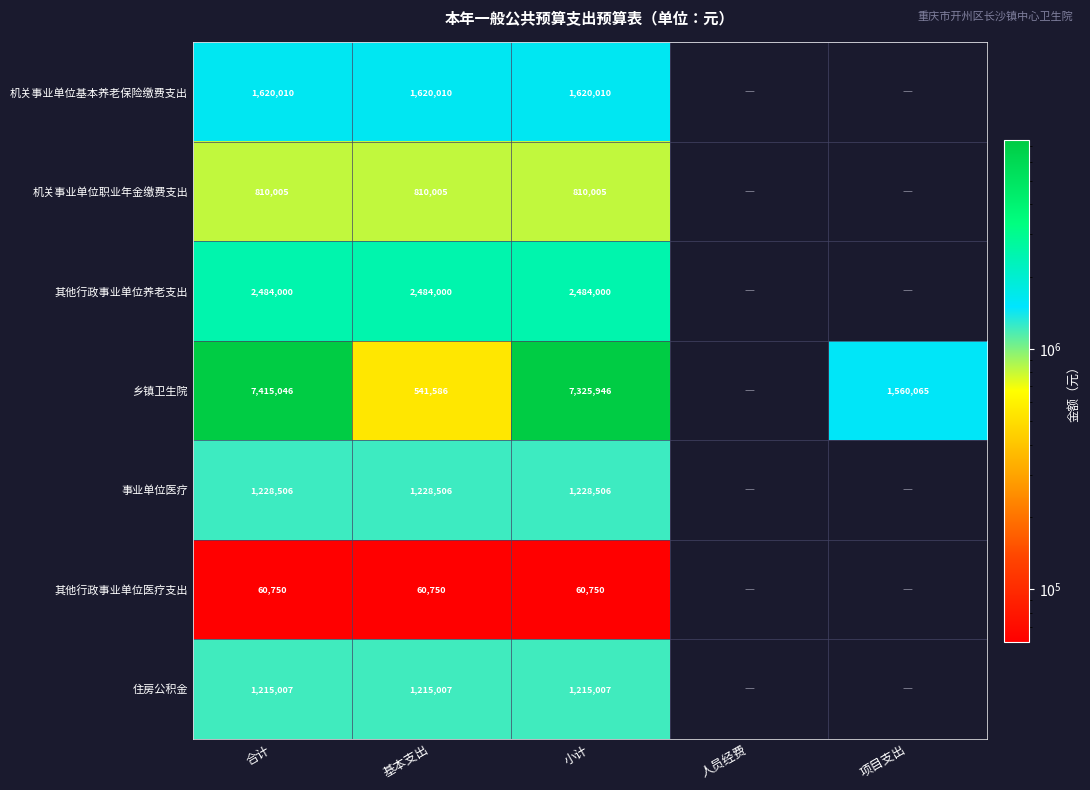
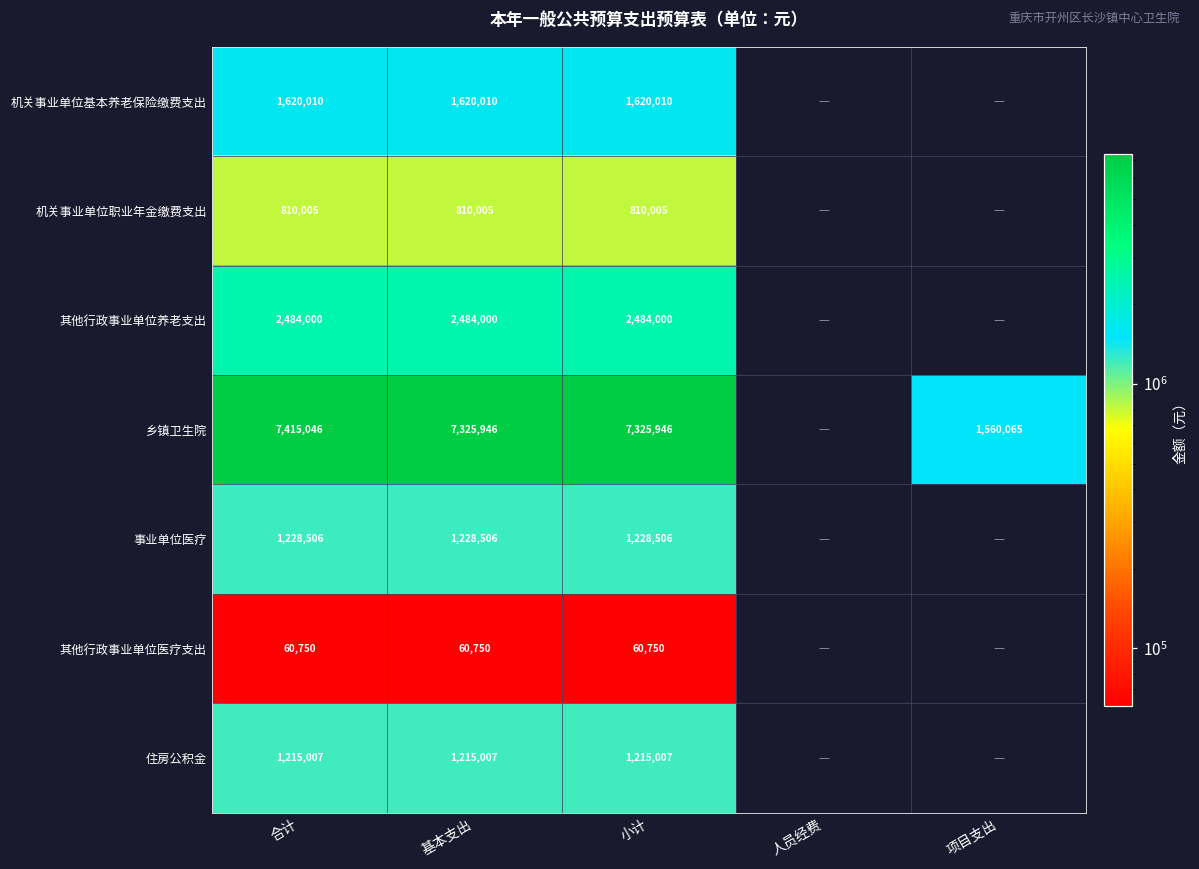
  {
    "机关事业单位基本养老保险缴费支出": {
      "合计": "1,620,010",
      "基本支出": "1,620,010",
      "小计": "1,620,010"
    },
    "机关事业单位职业年金缴费支出": {
      "合计": "810,005",
      "基本支出": "810,005",
      "小计": "810,005"
    },
    "其他行政事业单位养老支出": {
      "合计": "2,484,000",
      "基本支出": "2,484,000",
      "小计": "2,484,000"
    },
    "乡镇卫生院": {
      "合计": "7,415,046",
-     "基本支出": "541,586",
+     "基本支出": "7,325,946",
      "小计": "7,325,946",
      "项目支出": "1,560,065"
    },
    "事业单位医疗": {
      "合计": "1,228,506",
      "基本支出": "1,228,506",
      "小计": "1,228,506"
    },
    "其他行政事业单位医疗支出": {
      "合计": "60,750",
      "基本支出": "60,750",
      "小计": "60,750"
    },
    "住房公积金": {
      "合计": "1,215,007",
      "基本支出": "1,215,007",
      "小计": "1,215,007"
    }
  }
